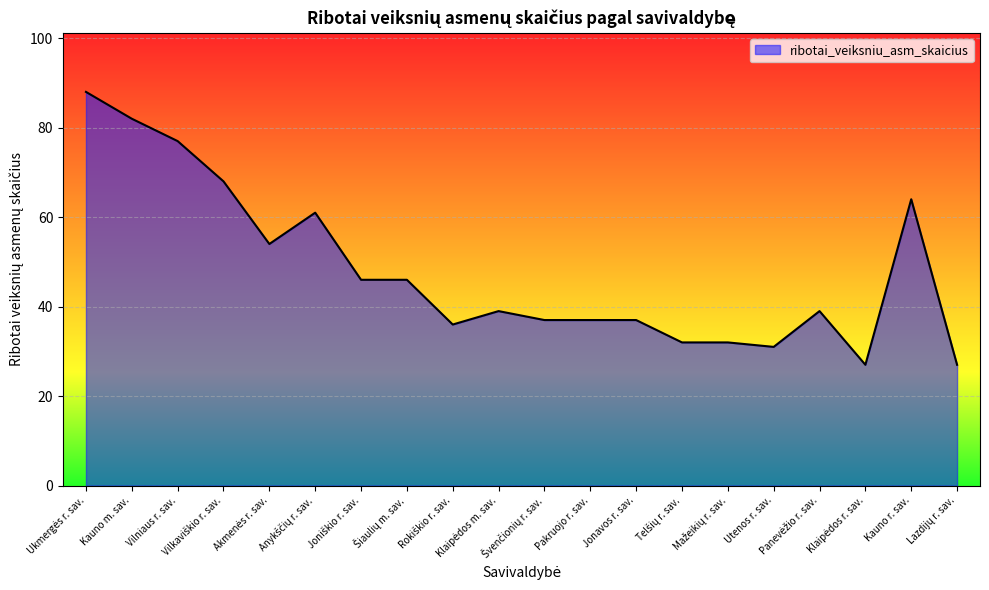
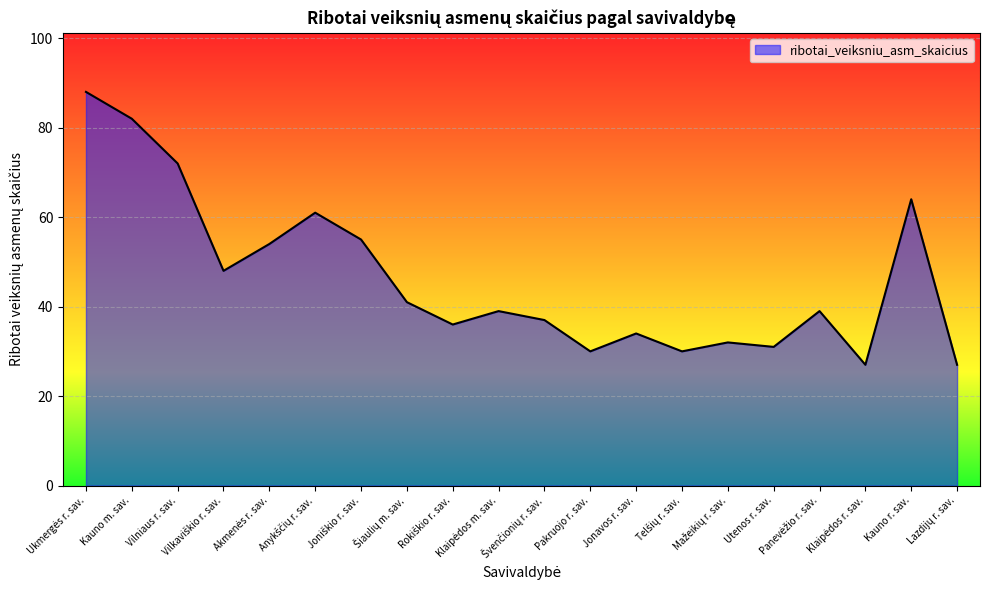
  {
    "Ukmergės r. sav.": 88,
    "Kauno m. sav.": 82,
-   "Vilniaus r. sav.": 77,
-   "Vilkaviškio r. sav.": 68,
+   "Vilniaus r. sav.": 72,
+   "Vilkaviškio r. sav.": 48,
    "Akmenės r. sav.": 54,
    "Anykščių r. sav.": 61,
-   "Joniškio r. sav.": 46,
-   "Šiaulių m. sav.": 46,
+   "Joniškio r. sav.": 55,
+   "Šiaulių m. sav.": 41,
    "Rokiškio r. sav.": 36,
    "Klaipėdos m. sav.": 39,
    "Švenčionių r. sav.": 37,
-   "Pakruojo r. sav.": 37,
-   "Jonavos r. sav.": 37,
-   "Telšių r. sav.": 32,
+   "Pakruojo r. sav.": 30,
+   "Jonavos r. sav.": 34,
+   "Telšių r. sav.": 30,
    "Mažeikių r. sav.": 32,
    "Utenos r. sav.": 31,
    "Panevėžio r. sav.": 39,
    "Klaipėdos r. sav.": 27,
    "Kauno r. sav.": 64,
    "Lazdijų r. sav.": 27
  }
